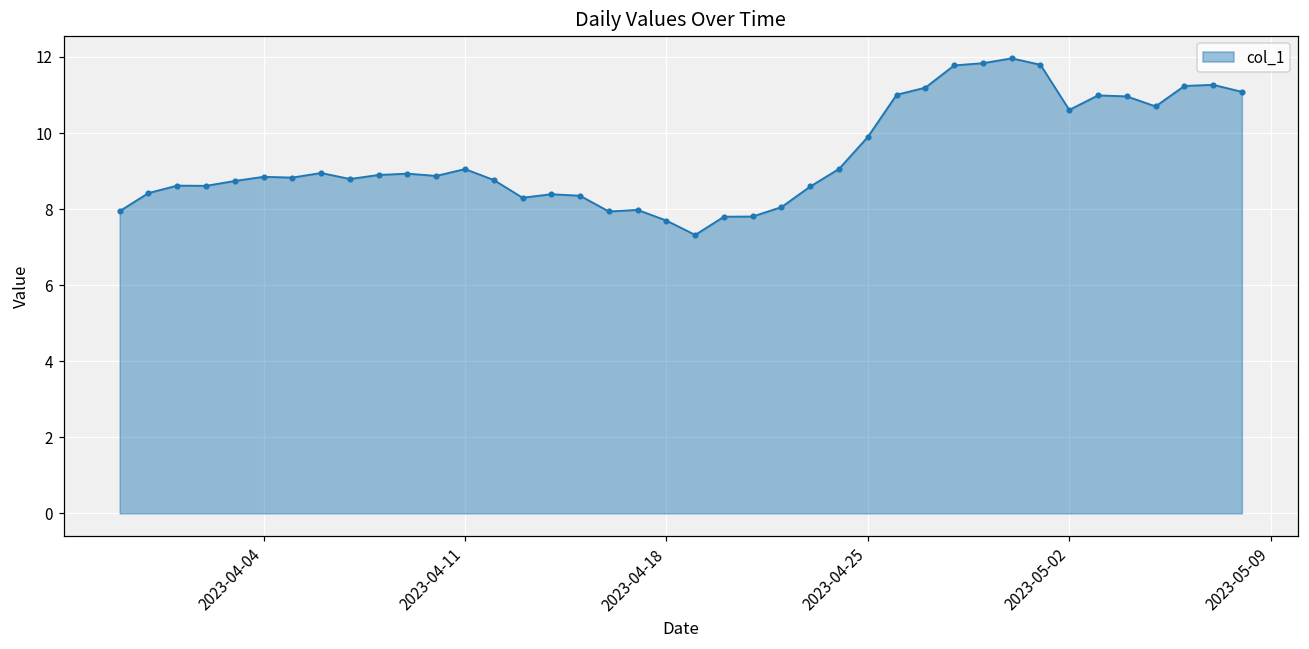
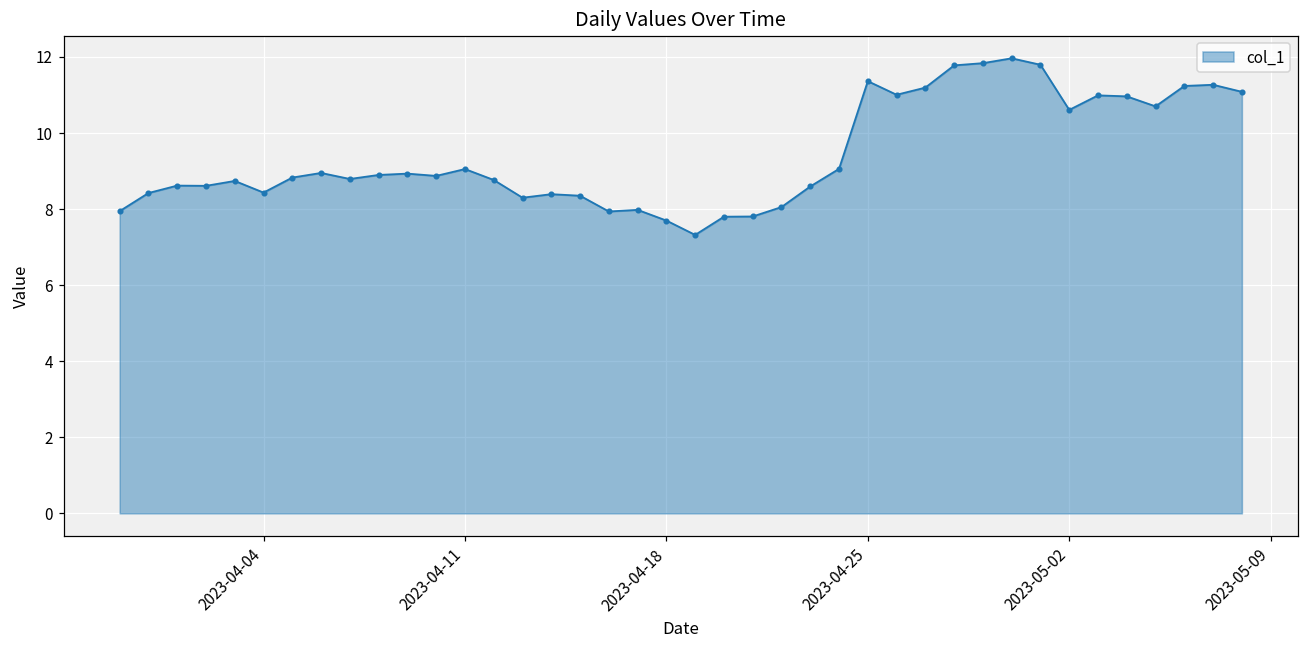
  {
-   "2023-04-04": 8.8,
+   "2023-04-04": 8.4,
    "2023-04-11": 9.1,
    "2023-04-18": 7.7,
-   "2023-04-25": 9.9,
+   "2023-04-25": 11.4,
    "2023-05-02": 10.6
  }
